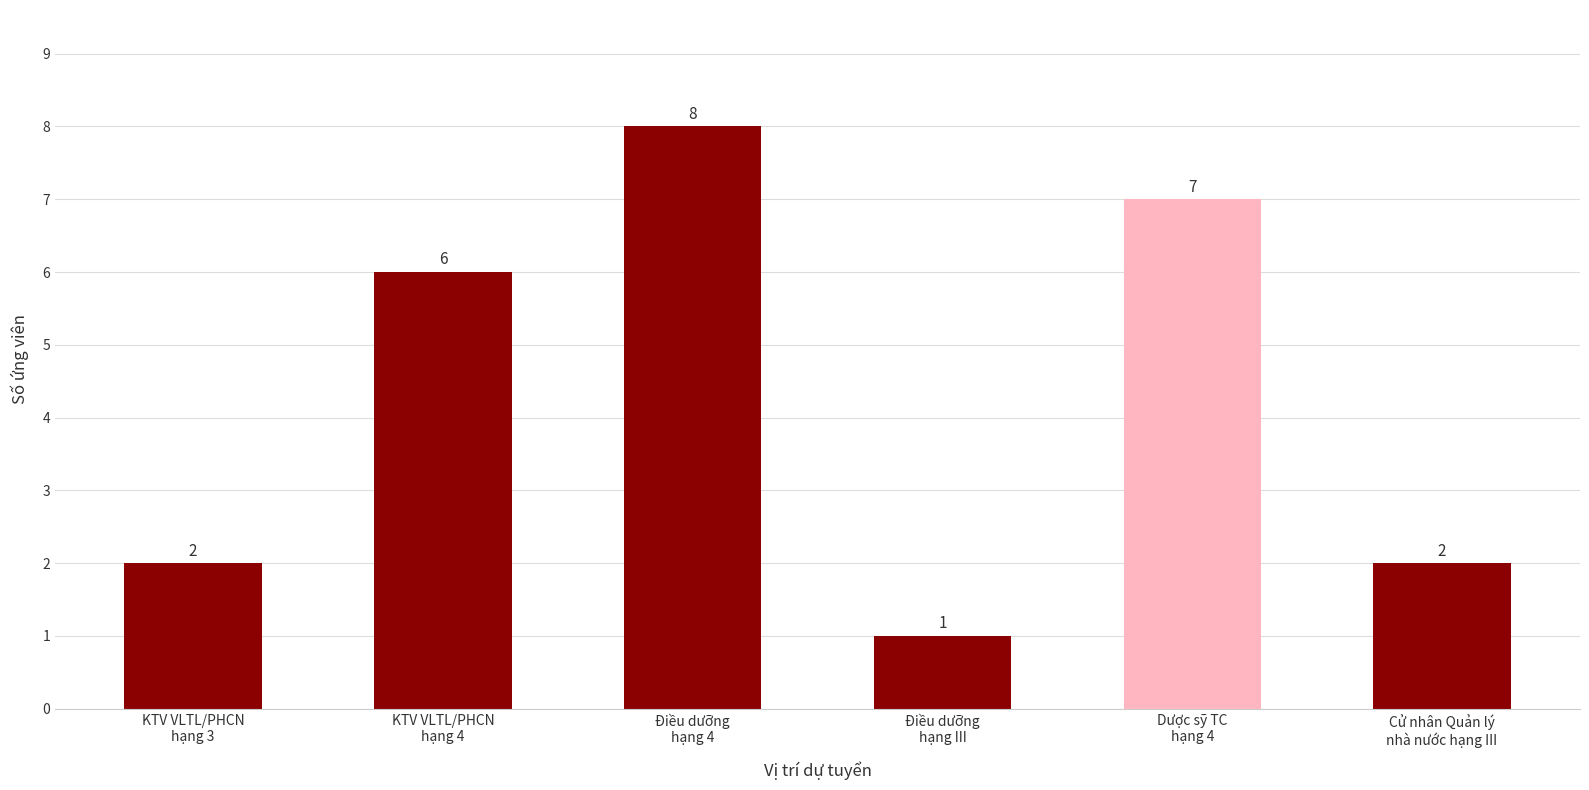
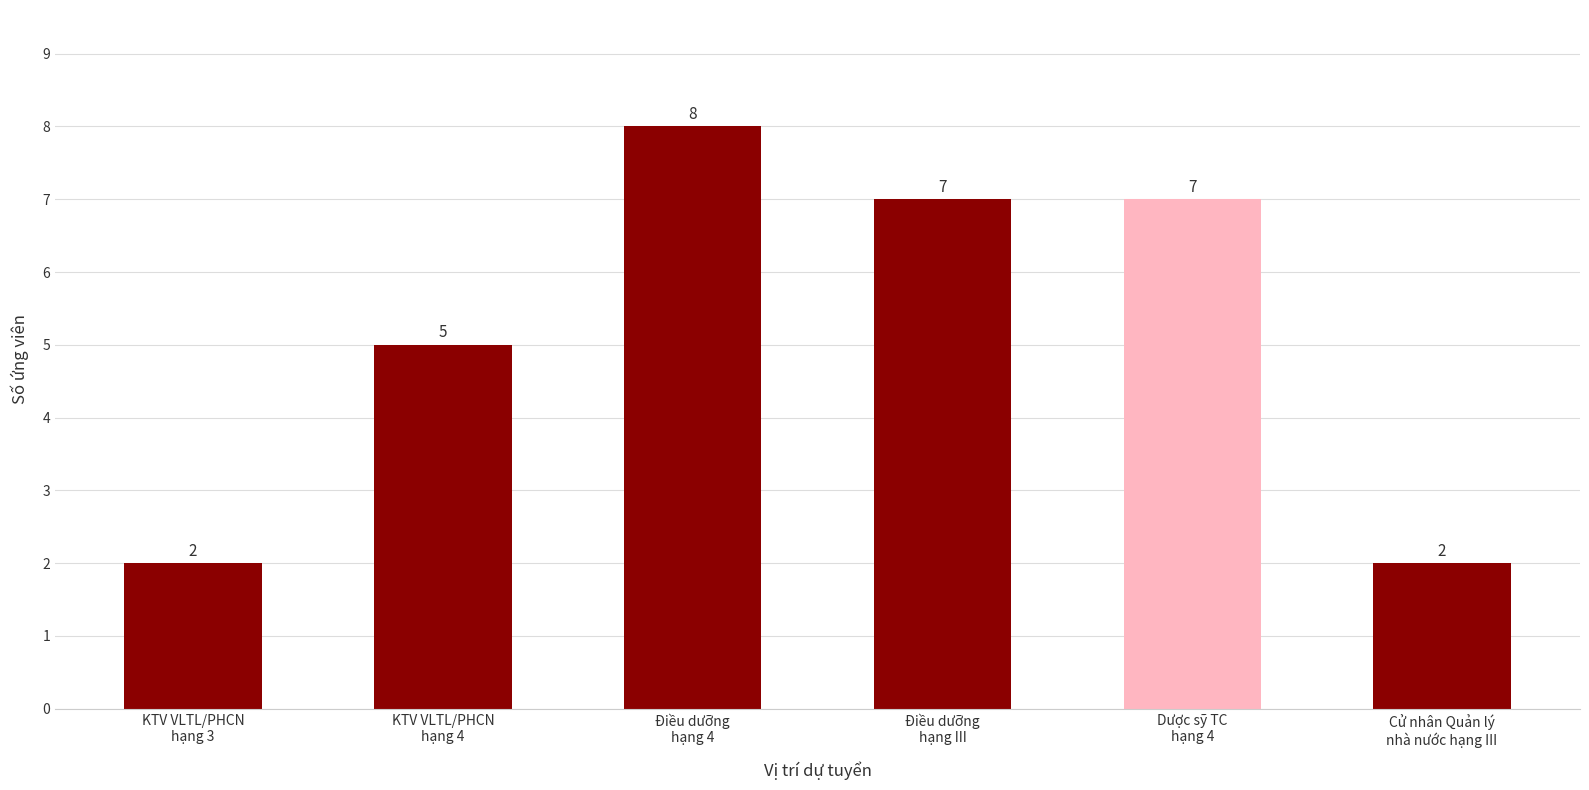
  {
    "KTV VLTL/PHCN hạng 3": 2,
-   "KTV VLTL/PHCN hạng 4": 6,
+   "KTV VLTL/PHCN hạng 4": 5,
    "Điều dưỡng hạng 4": 8,
-   "Điều dưỡng hạng III": 1,
+   "Điều dưỡng hạng III": 7,
    "Dược sỹ TC hạng 4": 7,
    "Cử nhân Quản lý nhà nước hạng III": 2
  }
